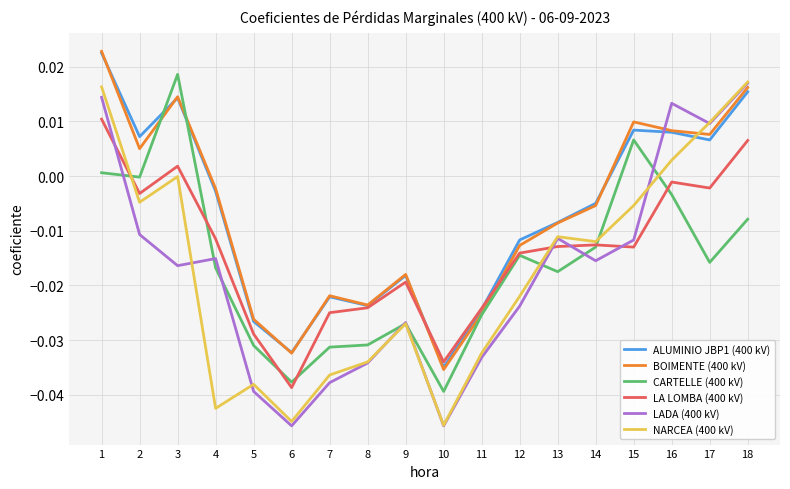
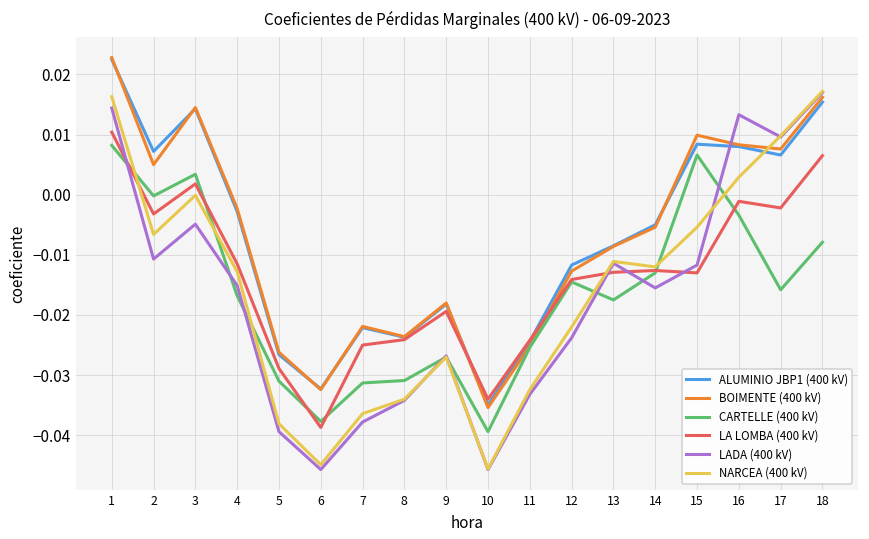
  {
    "ALUMINIO JBP1 (400 kV)": {
      "2": 0.007,
      "4": -0.003,
      "12": -0.012,
      "15": 0.008,
      "17": 0.007,
      "18": 0.015
    },
    "BOIMENTE (400 kV)": {
      "2": 0.005,
      "4": -0.002,
      "12": -0.013,
      "15": 0.010,
      "17": 0.008,
      "18": 0.016
    },
    "CARTELLE (400 kV)": {
-     "1": 0.001,
+     "1": 0.008,
      "2": 0.000,
-     "3": 0.019,
+     "3": 0.003,
      "4": -0.017,
      "5": -0.031,
      "6": -0.038,
      "7": -0.031,
      "8": -0.031,
      "10": -0.039,
      "13": -0.018,
      "15": 0.007,
      "16": -0.003,
      "17": -0.016,
      "18": -0.008
    },
    "LA LOMBA (400 kV)": {
      "1": 0.010,
      "2": -0.003,
      "3": 0.002,
      "4": -0.012,
      "5": -0.029,
      "6": -0.039,
      "7": -0.025,
      "9": -0.019,
      "10": -0.034,
      "13": -0.013,
      "15": -0.013,
      "16": -0.001,
      "17": -0.002,
      "18": 0.007
    },
    "LADA (400 kV)": {
      "1": 0.014,
      "2": -0.011,
-     "3": -0.016,
+     "3": -0.005,
      "4": -0.015,
      "5": -0.039,
      "6": -0.046,
      "7": -0.038,
      "11": -0.033,
      "12": -0.024,
      "14": -0.016,
      "15": -0.012,
      "16": 0.013
    },
    "NARCEA (400 kV)": {
      "1": 0.016,
-     "2": -0.005,
+     "2": -0.007,
      "3": 0.000,
-     "4": -0.043,
+     "4": -0.013,
      "5": -0.038,
      "6": -0.045,
      "7": -0.036,
      "11": -0.032,
      "12": -0.022,
      "14": -0.012,
      "15": -0.005,
      "16": 0.003
    }
  }
